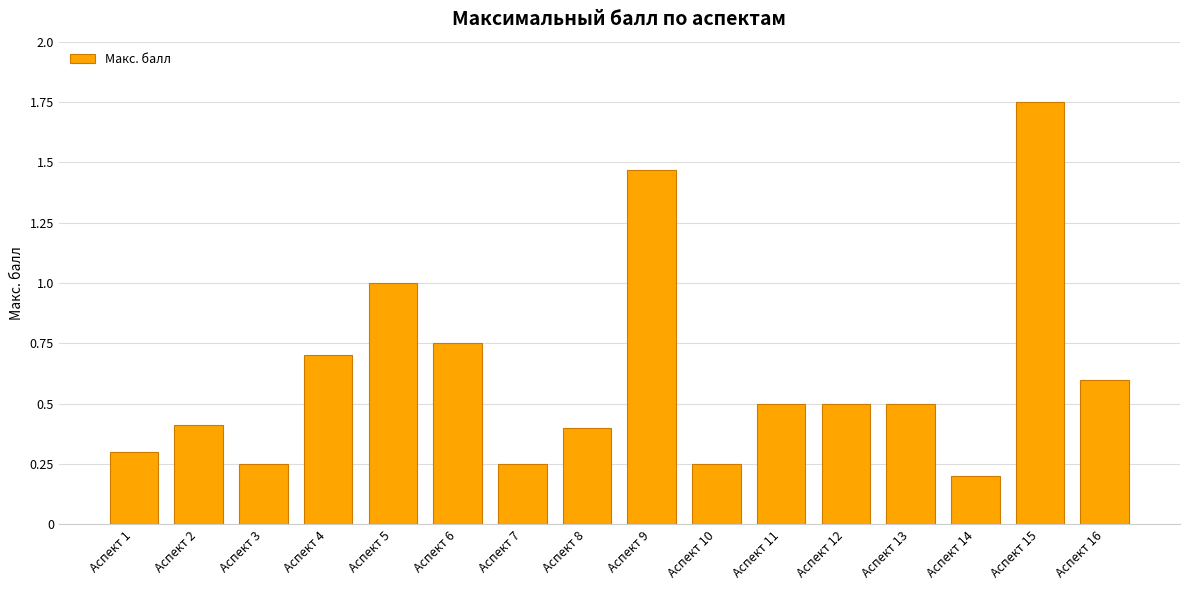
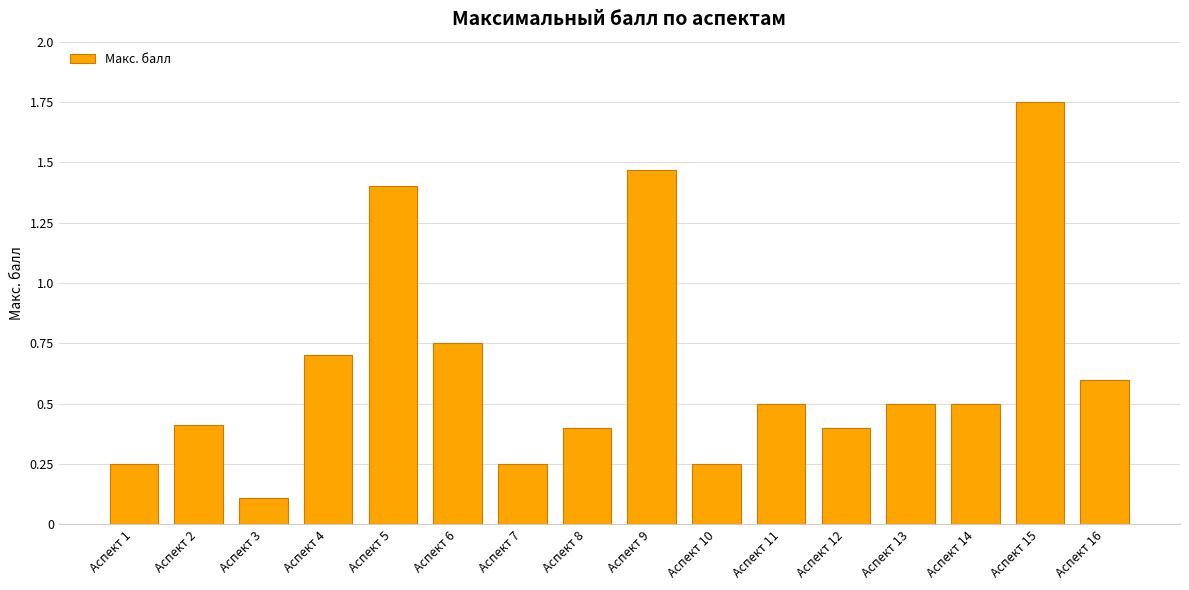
  {
-   "Аспект 1": 0.30,
+   "Аспект 1": 0.25,
    "Аспект 2": 0.41,
-   "Аспект 3": 0.25,
+   "Аспект 3": 0.11,
    "Аспект 4": 0.70,
-   "Аспект 5": 1.0,
+   "Аспект 5": 1.4,
    "Аспект 6": 0.75,
    "Аспект 7": 0.25,
    "Аспект 8": 0.40,
    "Аспект 9": 1.47,
    "Аспект 10": 0.25,
    "Аспект 11": 0.50,
-   "Аспект 12": 0.5,
+   "Аспект 12": 0.4,
    "Аспект 13": 0.50,
-   "Аспект 14": 0.2,
+   "Аспект 14": 0.5,
    "Аспект 15": 1.75,
    "Аспект 16": 0.60
  }
